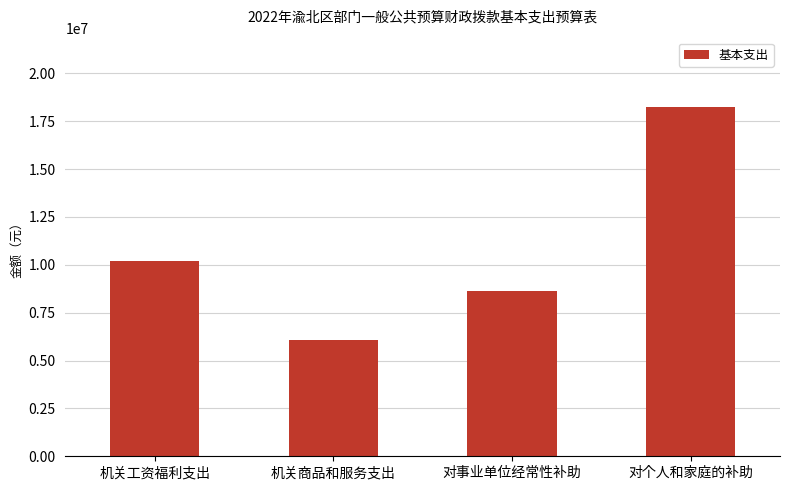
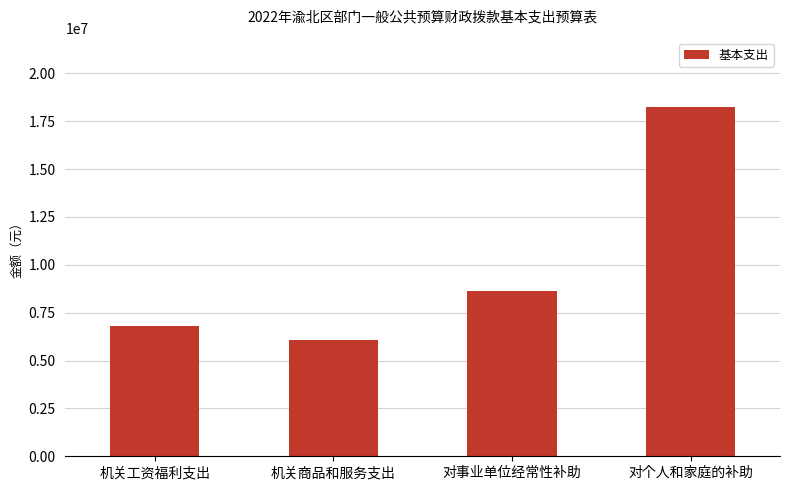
  {
-   "机关工资福利支出": 10200000,
+   "机关工资福利支出": 6800000,
    "机关商品和服务支出": 6100000,
    "对事业单位经常性补助": 8600000,
    "对个人和家庭的补助": 18200000
  }
